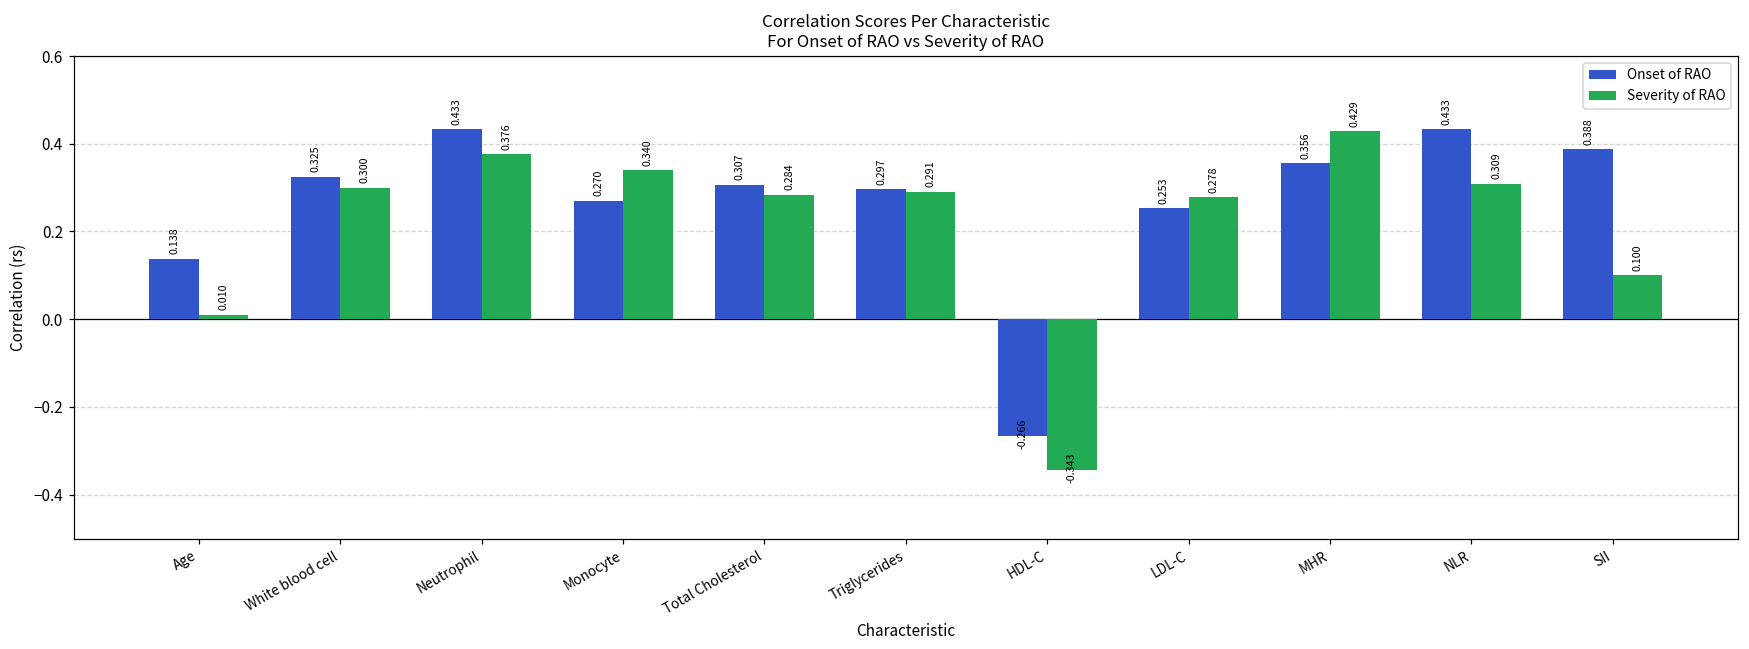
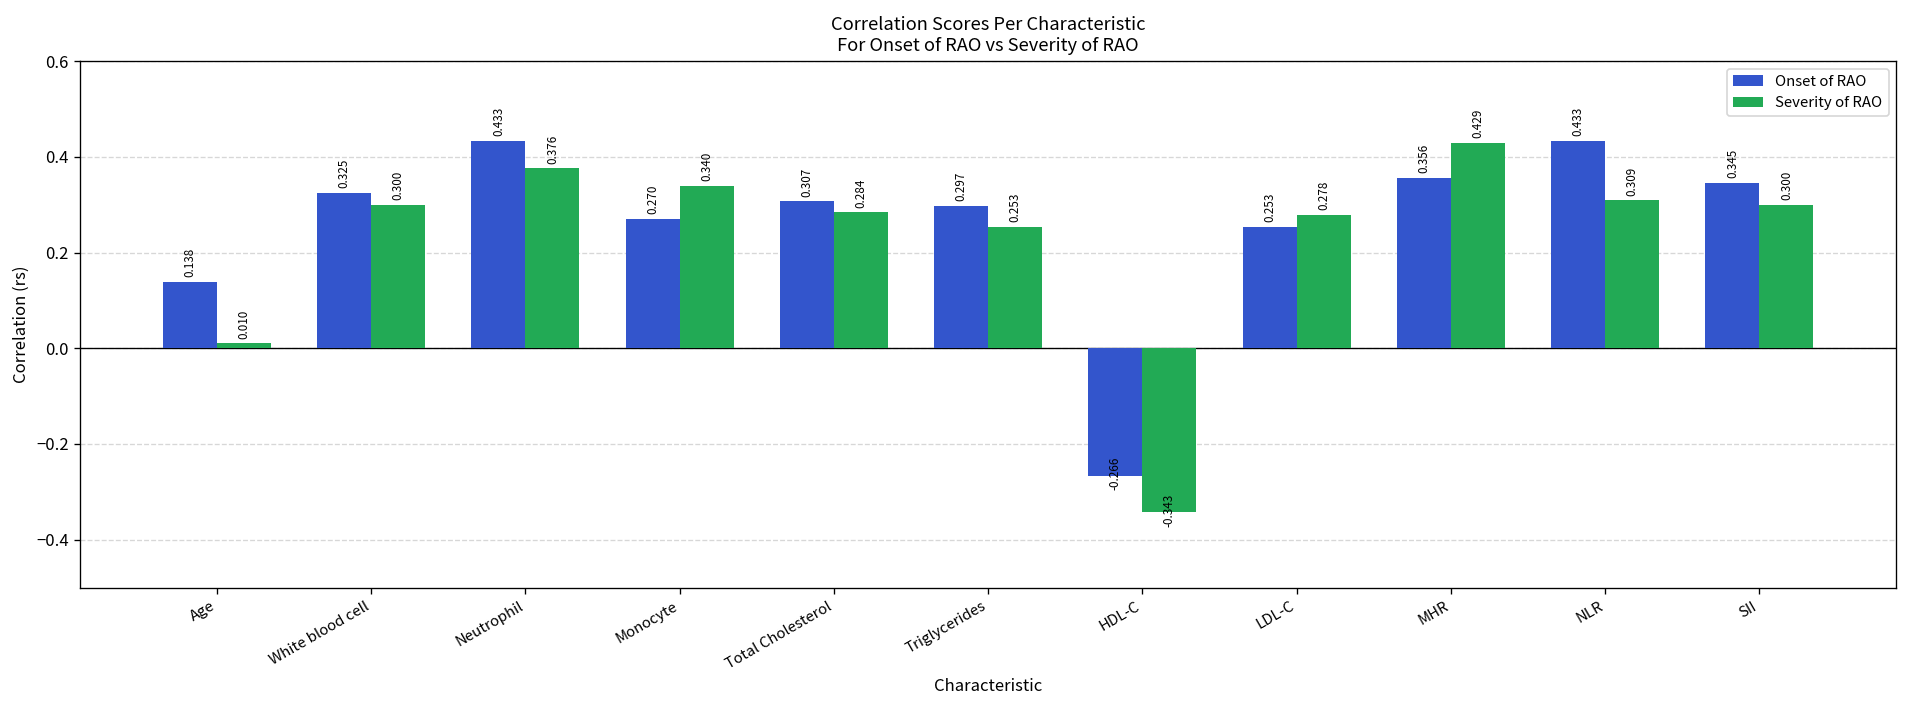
  {
    "Onset of RAO": {
      "Age": 0.138,
      "White blood cell": 0.325,
      "Neutrophil": 0.433,
      "Monocyte": 0.270,
      "Total Cholesterol": 0.307,
      "Triglycerides": 0.297,
      "HDL-C": -0.266,
      "LDL-C": 0.253,
      "MHR": 0.356,
      "NLR": 0.433,
-     "SII": 0.388
+     "SII": 0.345
    },
    "Severity of RAO": {
      "Age": 0.010,
      "White blood cell": 0.300,
      "Neutrophil": 0.376,
      "Monocyte": 0.340,
      "Total Cholesterol": 0.284,
-     "Triglycerides": 0.291,
+     "Triglycerides": 0.253,
      "HDL-C": -0.343,
      "LDL-C": 0.278,
      "MHR": 0.429,
      "NLR": 0.309,
-     "SII": 0.100
+     "SII": 0.300
    }
  }
